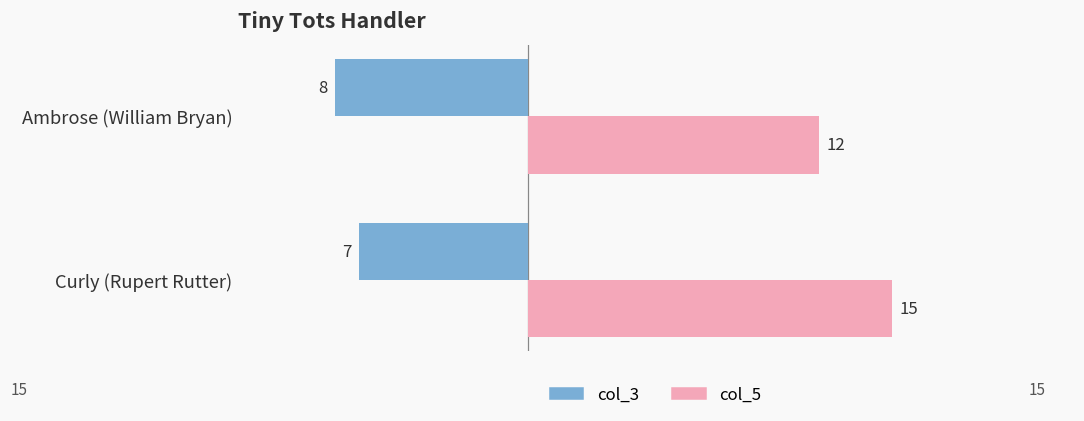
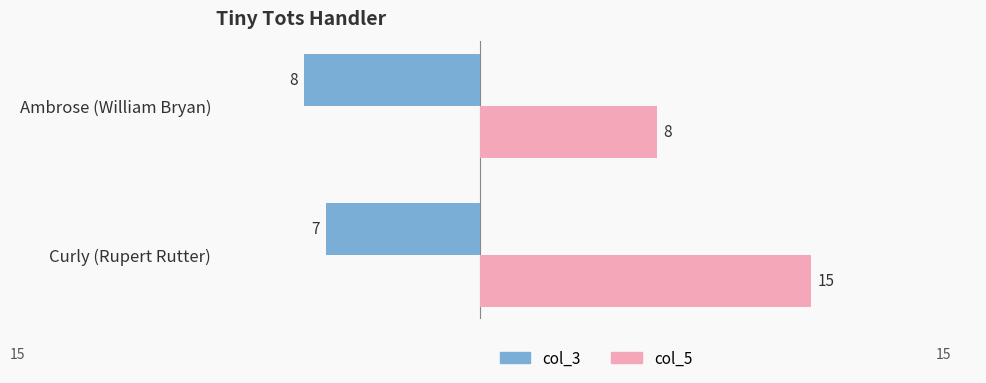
  {
    "col_5": {
-     "Ambrose (William Bryan)": 12,
+     "Ambrose (William Bryan)": 8,
      "Curly (Rupert Rutter)": 15
    }
  }
